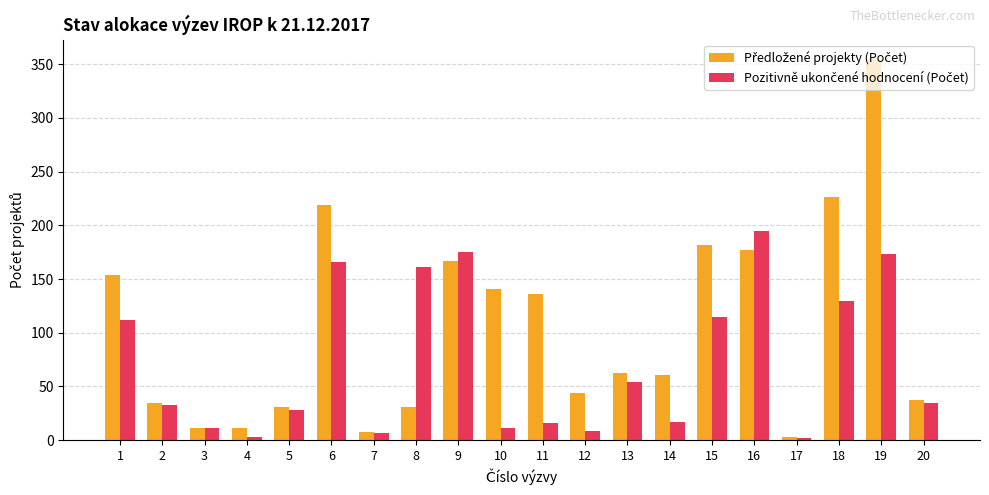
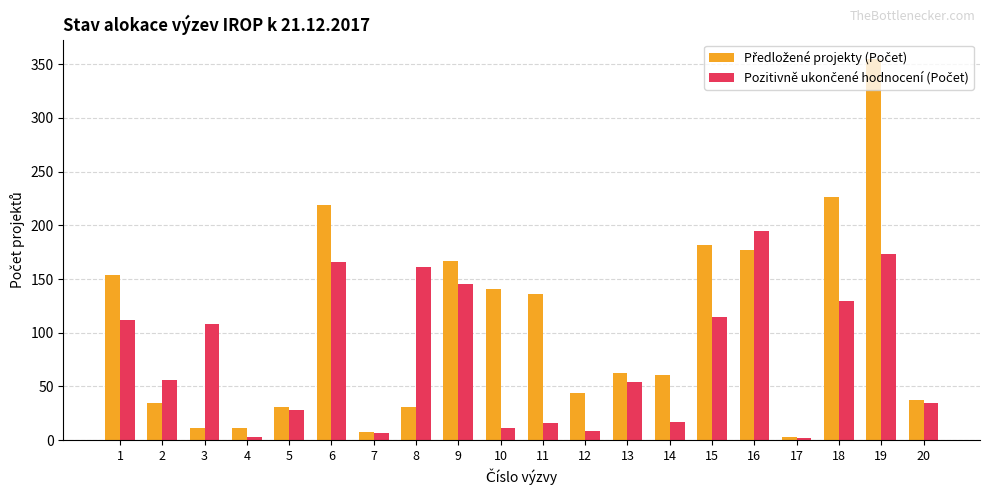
  {
    "Předložené projekty (Počet)": {
      "1": 154,
      "2": 35,
      "3": 11,
      "4": 11,
      "5": 31,
      "6": 219,
      "7": 8,
      "8": 31,
      "9": 167,
      "10": 141,
      "11": 136,
      "12": 44,
      "13": 63,
      "14": 61,
      "15": 182,
      "16": 177,
      "17": 3,
      "18": 226,
      "20": 37
    },
    "Pozitivně ukončené hodnocení (Počet)": {
      "1": 112,
-     "2": 33,
-     "3": 11,
+     "2": 56,
+     "3": 108,
      "4": 3,
      "5": 28,
      "6": 166,
      "7": 7,
      "8": 161,
-     "9": 175,
+     "9": 145,
      "10": 11,
      "11": 16,
      "12": 9,
      "13": 54,
      "14": 17,
      "15": 115,
      "16": 195,
      "18": 130,
      "19": 173,
      "20": 35
    }
  }
